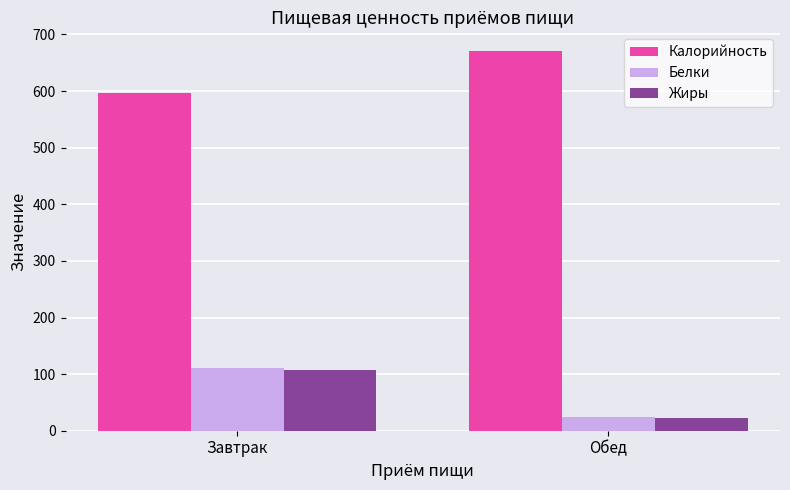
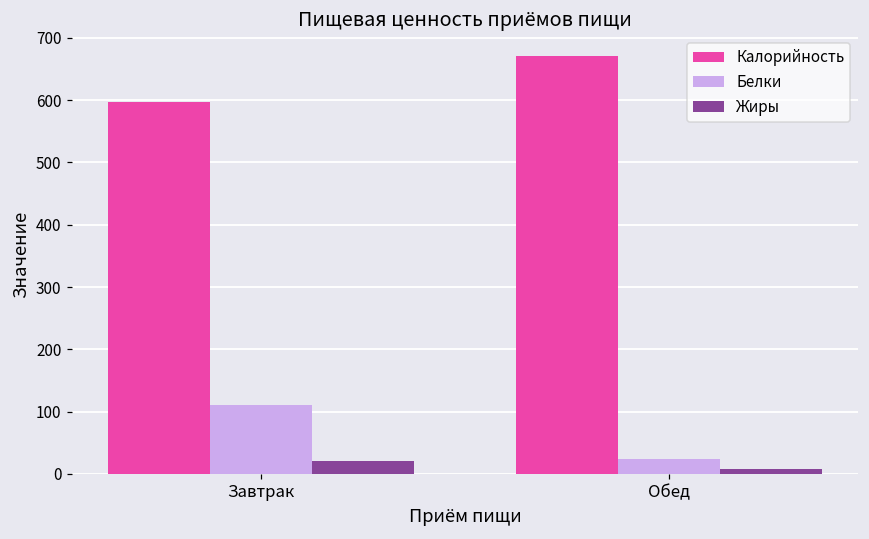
  {
    "Калорийность": {
      "Завтрак": 600,
      "Обед": 670
    },
    "Белки": {
      "Завтрак": 110,
      "Обед": 20
    },
    "Жиры": {
-     "Завтрак": 110,
-     "Обед": 20
+     "Завтрак": 20,
+     "Обед": 10
    }
  }
